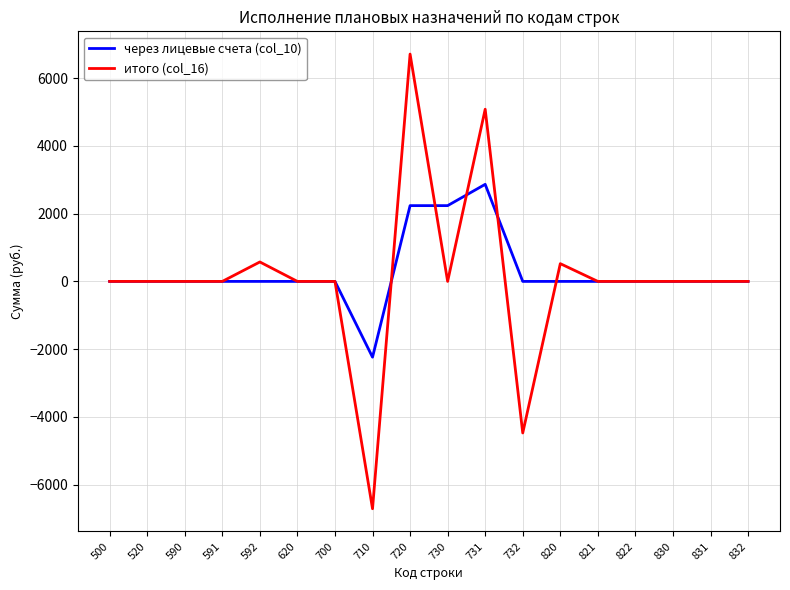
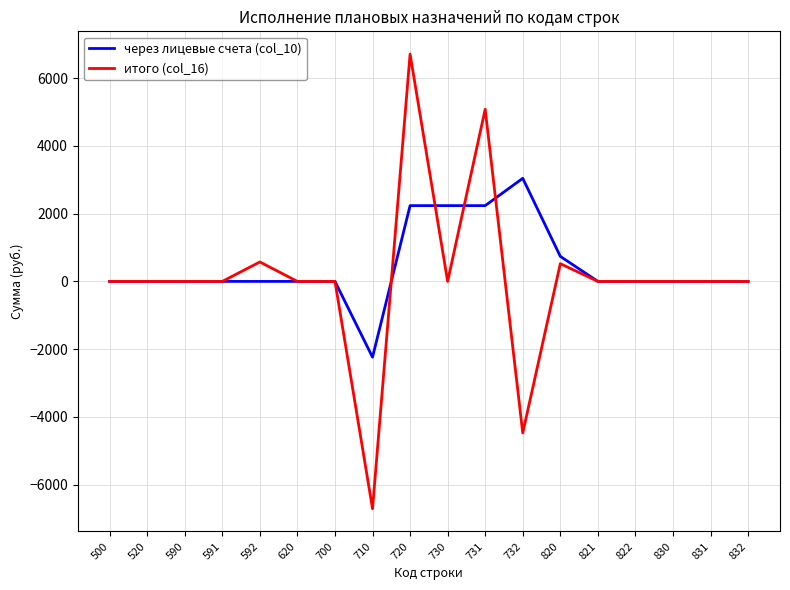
  {
    "через лицевые счета (col_10)": {
      "592": 0,
      "710": -2200,
      "720": 2200,
      "730": 2200,
-     "731": 2900,
-     "732": 0,
-     "820": 0
+     "731": 2200,
+     "732": 3000,
+     "820": 700
    },
    "итого (col_16)": {
      "592": 600,
      "710": -6700,
      "720": 6700,
      "730": 0,
      "731": 5100,
      "732": -4500,
      "820": 500
    }
  }
